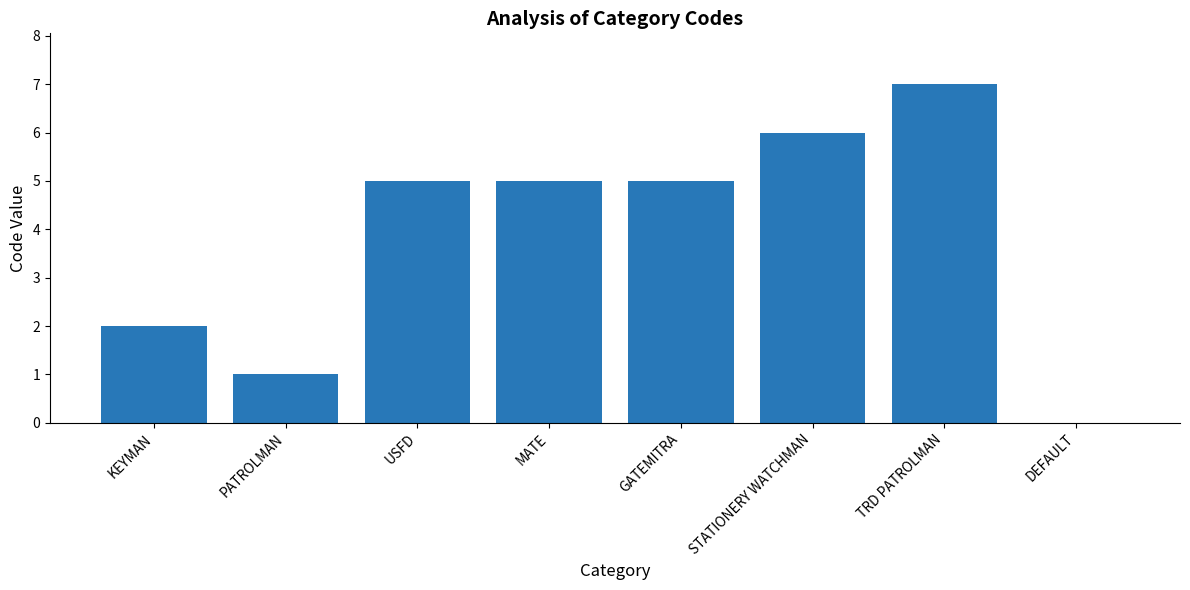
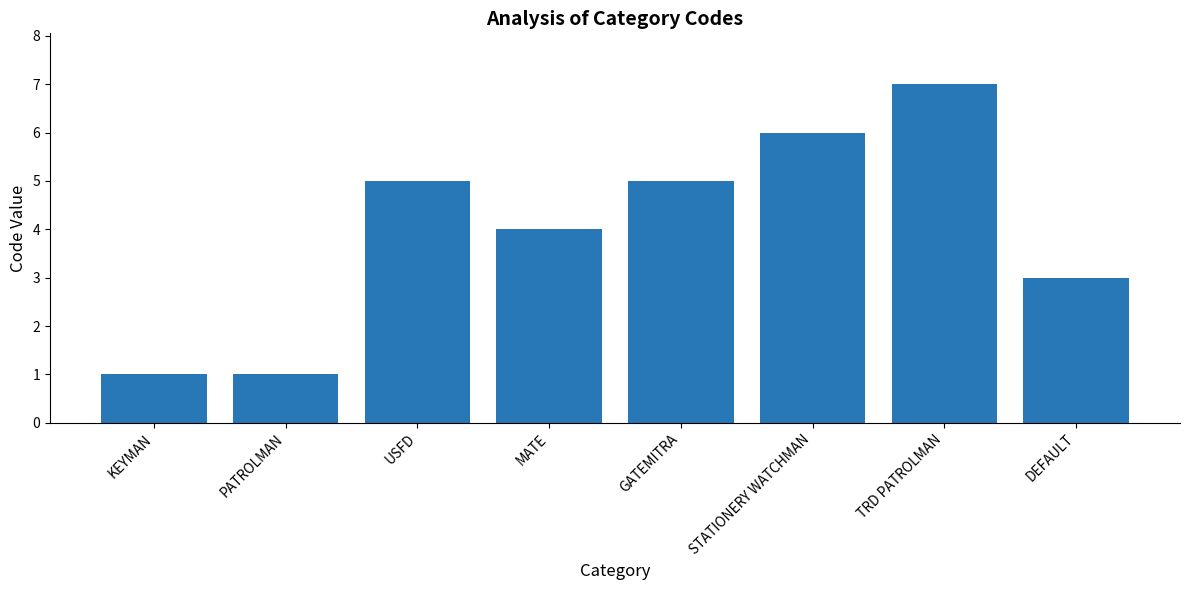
  {
-   "KEYMAN": 2,
+   "KEYMAN": 1,
    "PATROLMAN": 1,
    "USFD": 5,
-   "MATE": 5,
+   "MATE": 4,
    "GATEMITRA": 5,
    "STATIONERY WATCHMAN": 6,
    "TRD PATROLMAN": 7,
-   "DEFAULT": 0
+   "DEFAULT": 3
  }
